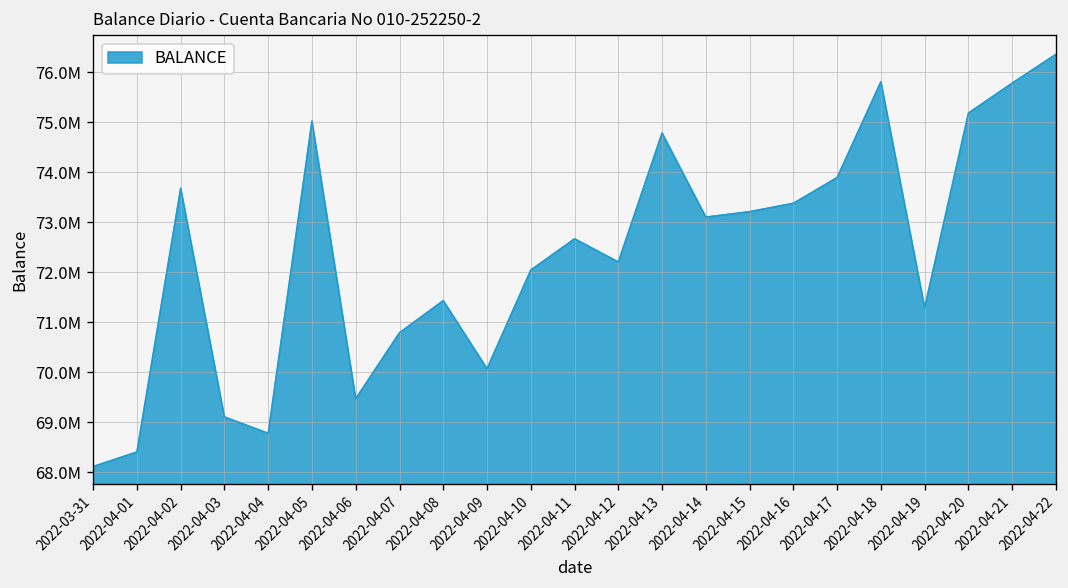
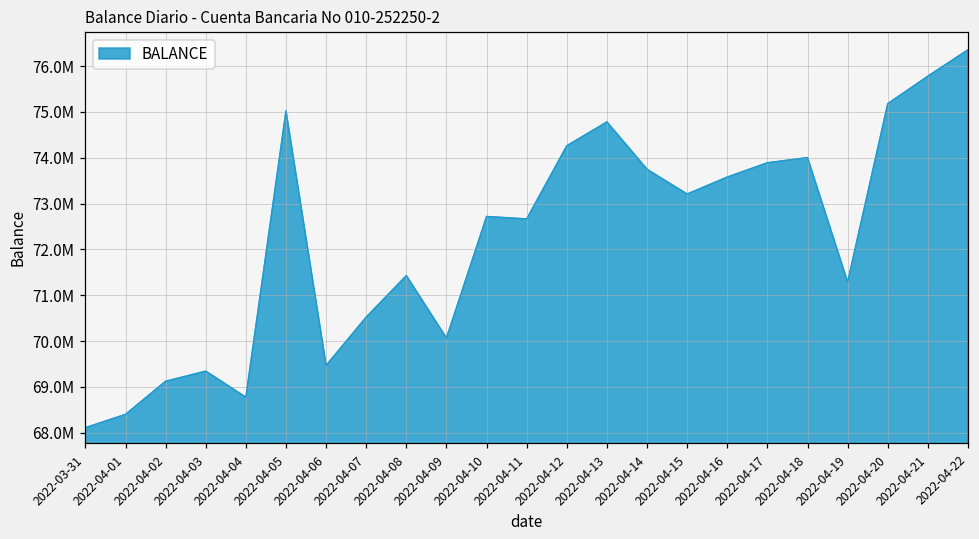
  {
    "2022-03-31": 68100000,
    "2022-04-01": 68400000,
-   "2022-04-02": 73700000,
-   "2022-04-03": 69100000,
+   "2022-04-02": 69100000,
+   "2022-04-03": 69300000,
    "2022-04-04": 68800000,
    "2022-04-05": 75000000,
    "2022-04-06": 69500000,
-   "2022-04-07": 70800000,
+   "2022-04-07": 70500000,
    "2022-04-08": 71400000,
    "2022-04-09": 70100000,
-   "2022-04-10": 72000000,
+   "2022-04-10": 72700000,
    "2022-04-11": 72700000,
-   "2022-04-12": 72200000,
+   "2022-04-12": 74300000,
    "2022-04-13": 74800000,
-   "2022-04-14": 73100000,
+   "2022-04-14": 73700000,
    "2022-04-15": 73200000,
-   "2022-04-16": 73400000,
+   "2022-04-16": 73600000,
    "2022-04-17": 73900000,
-   "2022-04-18": 75800000,
+   "2022-04-18": 74000000,
    "2022-04-19": 71300000,
    "2022-04-20": 75200000,
    "2022-04-21": 75800000,
    "2022-04-22": 76400000
  }
